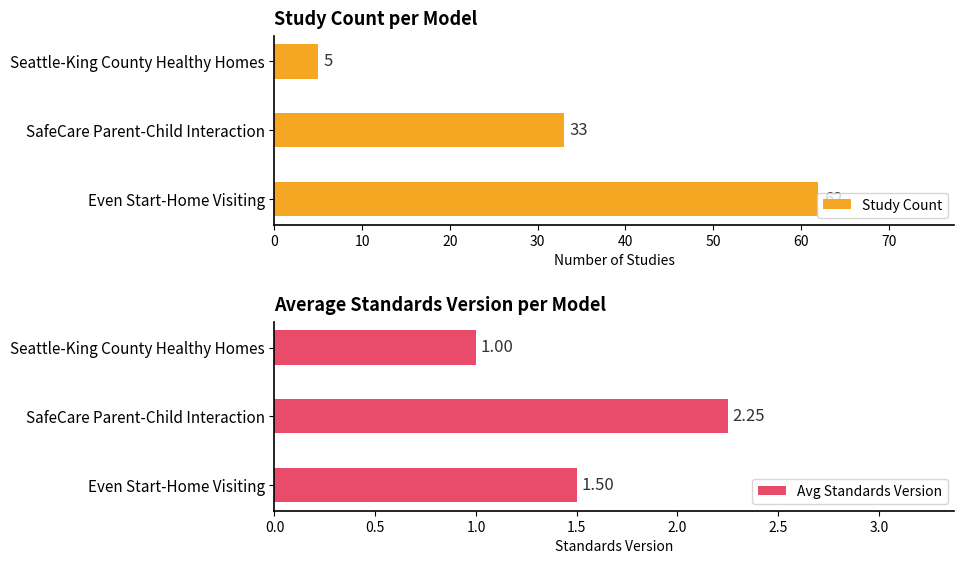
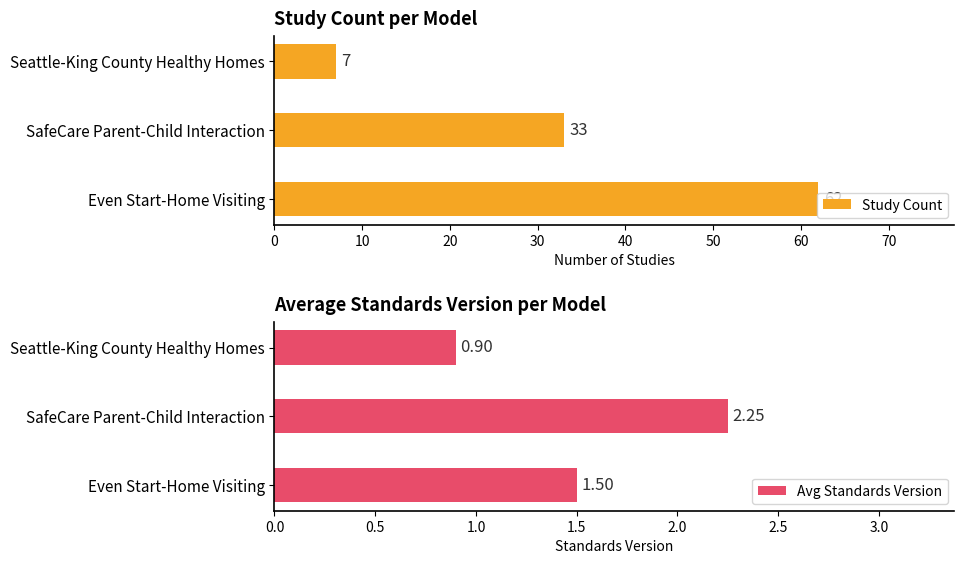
  {
    "Study Count per Model": {
-     "Seattle-King County Healthy Homes": 5,
+     "Seattle-King County Healthy Homes": 7,
      "SafeCare Parent-Child Interaction": 33
    },
    "Average Standards Version per Model": {
-     "Seattle-King County Healthy Homes": 1.00,
+     "Seattle-King County Healthy Homes": 0.90,
      "SafeCare Parent-Child Interaction": 2.25,
      "Even Start-Home Visiting": 1.50
    }
  }
